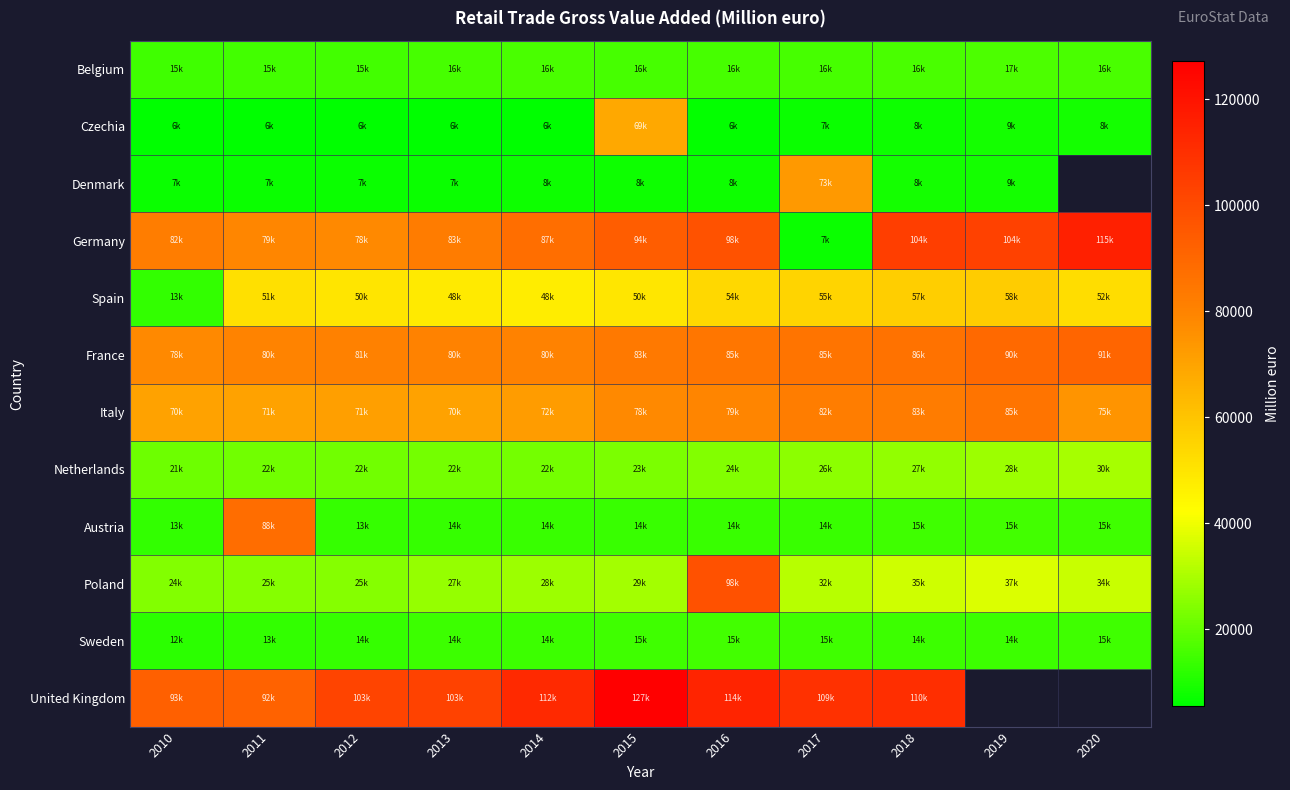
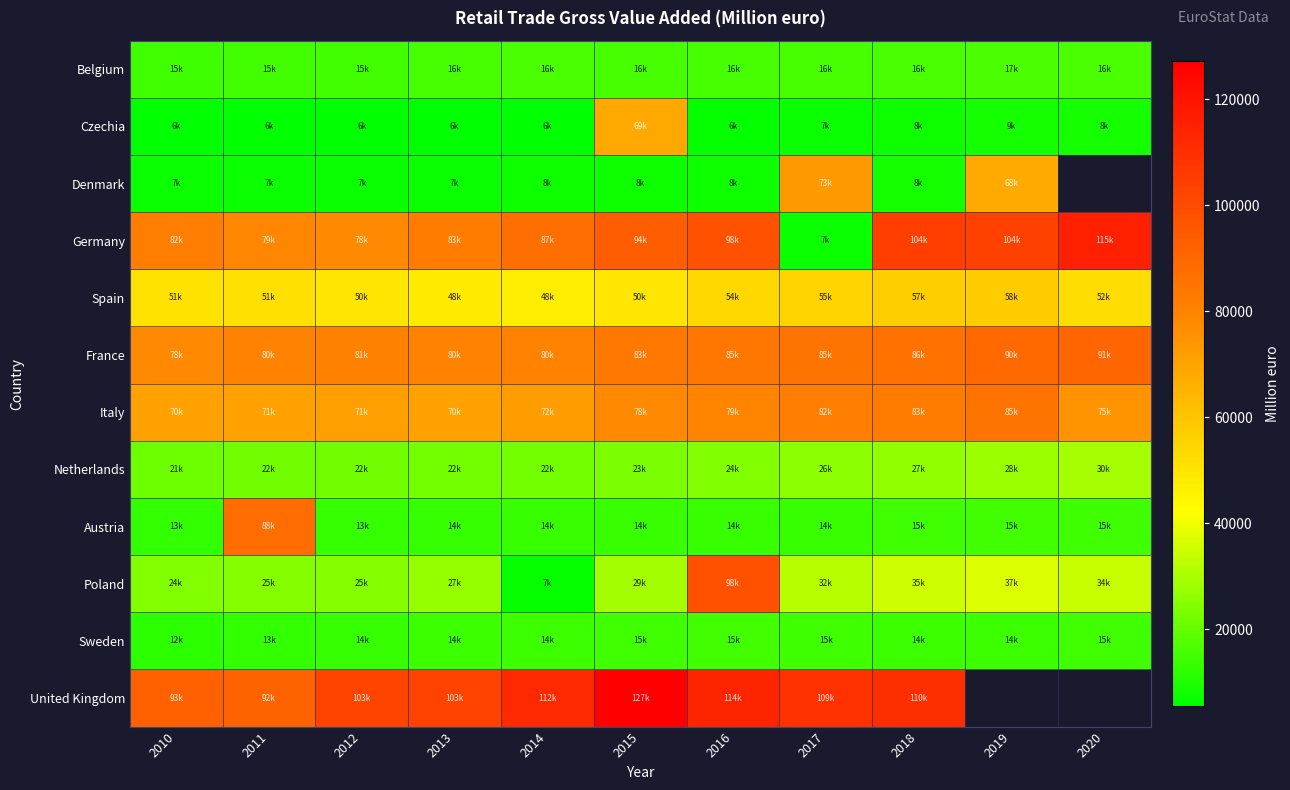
  {
    "Belgium": {
      "2010": "15k",
      "2011": "15k",
      "2012": "15k",
      "2013": "16k",
      "2014": "16k",
      "2015": "16k",
      "2016": "16k",
      "2017": "16k",
      "2018": "16k",
      "2019": "17k",
      "2020": "16k"
    },
    "Czechia": {
      "2010": "6k",
      "2011": "6k",
      "2012": "6k",
      "2013": "6k",
      "2014": "6k",
      "2015": "69k",
      "2016": "6k",
      "2017": "7k",
      "2018": "8k",
      "2019": "9k",
      "2020": "8k"
    },
    "Denmark": {
      "2010": "7k",
      "2011": "7k",
      "2012": "7k",
      "2013": "7k",
      "2014": "8k",
      "2015": "8k",
      "2016": "8k",
      "2017": "73k",
      "2018": "8k",
-     "2019": "9k"
+     "2019": "68k"
    },
    "Germany": {
      "2010": "82k",
      "2011": "79k",
      "2012": "78k",
      "2013": "83k",
      "2014": "87k",
      "2015": "94k",
      "2016": "98k",
      "2017": "7k",
      "2018": "104k",
      "2019": "104k",
      "2020": "115k"
    },
    "Spain": {
-     "2010": "13k",
+     "2010": "51k",
      "2011": "51k",
      "2012": "50k",
      "2013": "48k",
      "2014": "48k",
      "2015": "50k",
      "2016": "54k",
      "2017": "55k",
      "2018": "57k",
      "2019": "58k",
      "2020": "52k"
    },
    "France": {
      "2010": "78k",
      "2011": "80k",
      "2012": "81k",
      "2013": "80k",
      "2014": "80k",
      "2015": "83k",
      "2016": "85k",
      "2017": "85k",
      "2018": "86k",
      "2019": "90k",
      "2020": "91k"
    },
    "Italy": {
      "2010": "70k",
      "2011": "71k",
      "2012": "71k",
      "2013": "70k",
      "2014": "72k",
      "2015": "78k",
      "2016": "79k",
      "2017": "82k",
      "2018": "83k",
      "2019": "85k",
      "2020": "75k"
    },
    "Netherlands": {
      "2010": "21k",
      "2011": "22k",
      "2012": "22k",
      "2013": "22k",
      "2014": "22k",
      "2015": "23k",
      "2016": "24k",
      "2017": "26k",
      "2018": "27k",
      "2019": "28k",
      "2020": "30k"
    },
    "Austria": {
      "2010": "13k",
      "2011": "88k",
      "2012": "13k",
      "2013": "14k",
      "2014": "14k",
      "2015": "14k",
      "2016": "14k",
      "2017": "14k",
      "2018": "15k",
      "2019": "15k",
      "2020": "15k"
    },
    "Poland": {
      "2010": "24k",
      "2011": "25k",
      "2012": "25k",
      "2013": "27k",
-     "2014": "28k",
+     "2014": "7k",
      "2015": "29k",
      "2016": "98k",
      "2017": "32k",
      "2018": "35k",
      "2019": "37k",
      "2020": "34k"
    },
    "Sweden": {
      "2010": "12k",
      "2011": "13k",
      "2012": "14k",
      "2013": "14k",
      "2014": "14k",
      "2015": "15k",
      "2016": "15k",
      "2017": "15k",
      "2018": "14k",
      "2019": "14k",
      "2020": "15k"
    },
    "United Kingdom": {
      "2010": "93k",
      "2011": "92k",
      "2012": "103k",
      "2013": "103k",
      "2014": "112k",
      "2015": "127k",
      "2016": "114k",
      "2017": "109k",
      "2018": "110k"
    }
  }
